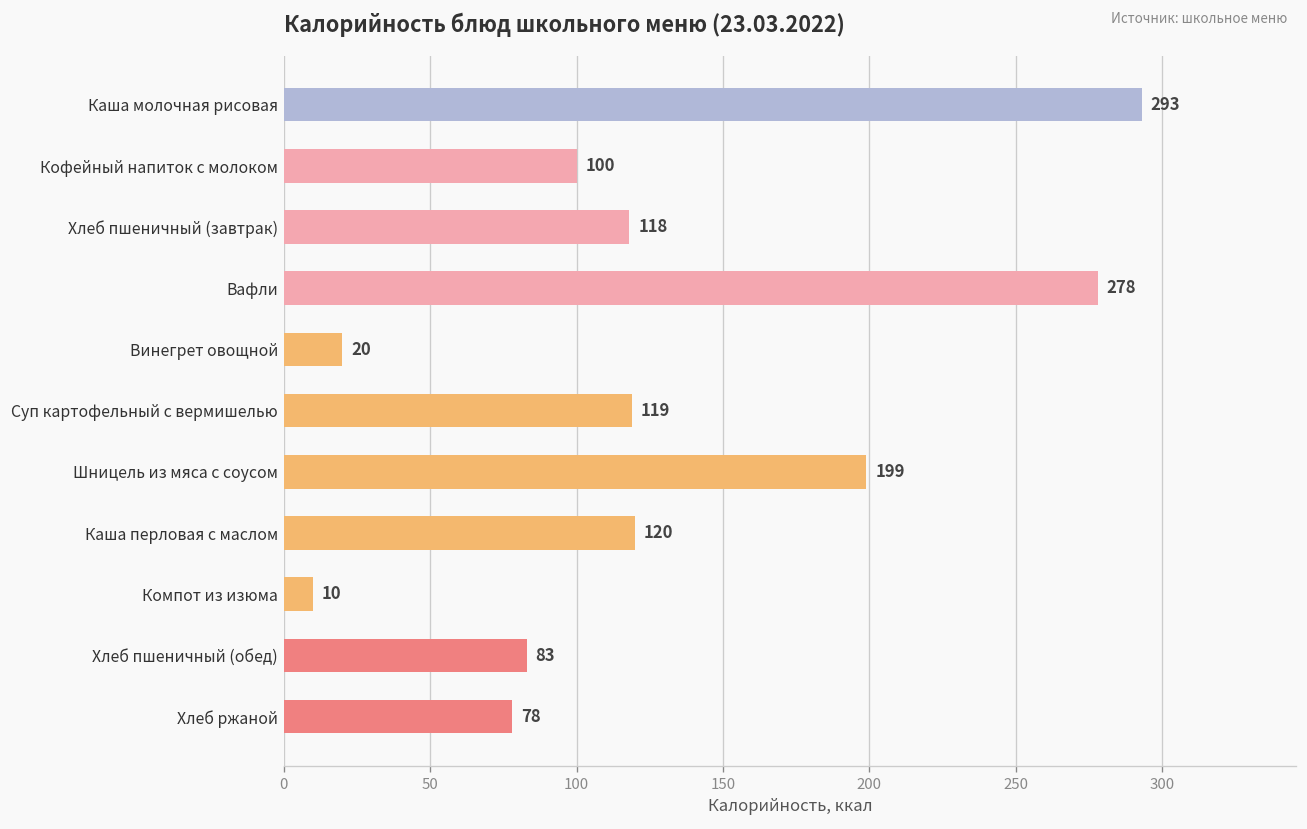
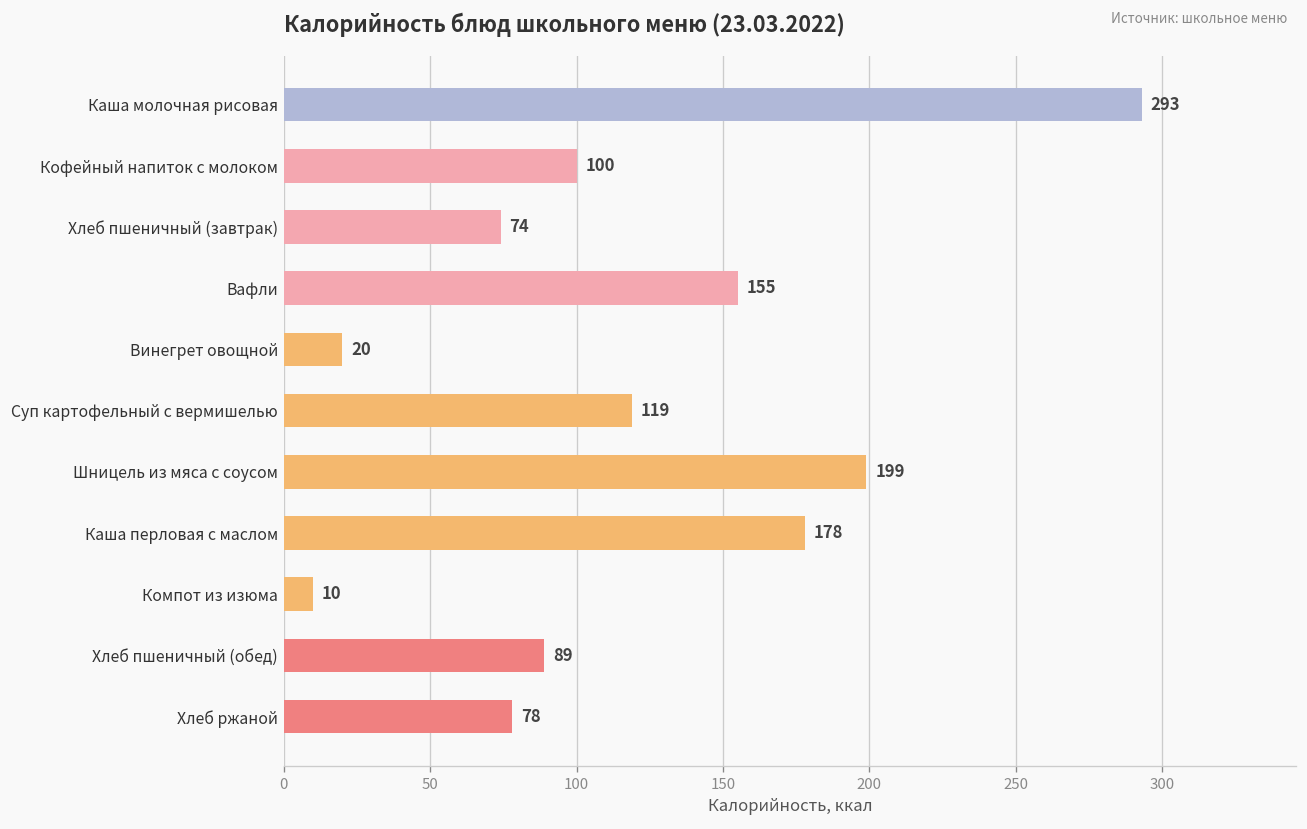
  {
    "Каша молочная рисовая": 293,
    "Кофейный напиток с молоком": 100,
-   "Хлеб пшеничный (завтрак)": 118,
-   "Вафли": 278,
+   "Хлеб пшеничный (завтрак)": 74,
+   "Вафли": 155,
    "Винегрет овощной": 20,
    "Суп картофельный с вермишелью": 119,
    "Шницель из мяса с соусом": 199,
-   "Каша перловая с маслом": 120,
+   "Каша перловая с маслом": 178,
    "Компот из изюма": 10,
-   "Хлеб пшеничный (обед)": 83,
+   "Хлеб пшеничный (обед)": 89,
    "Хлеб ржаной": 78
  }
